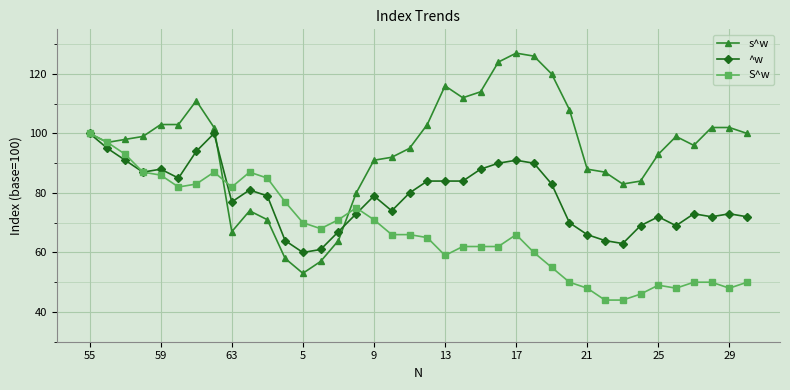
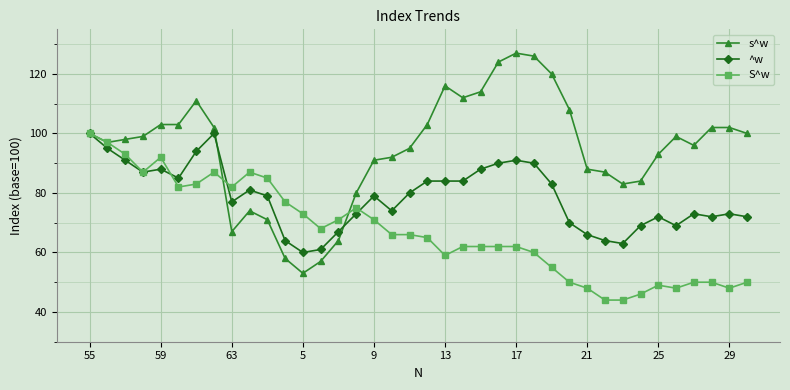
  {
    "S^w": {
-     "59": 86,
+     "59": 92,
      "63": 82,
-     "5": 70,
+     "5": 73,
      "9": 71,
      "13": 59,
-     "17": 66,
+     "17": 62,
      "21": 48,
      "25": 49,
      "29": 48
    }
  }
